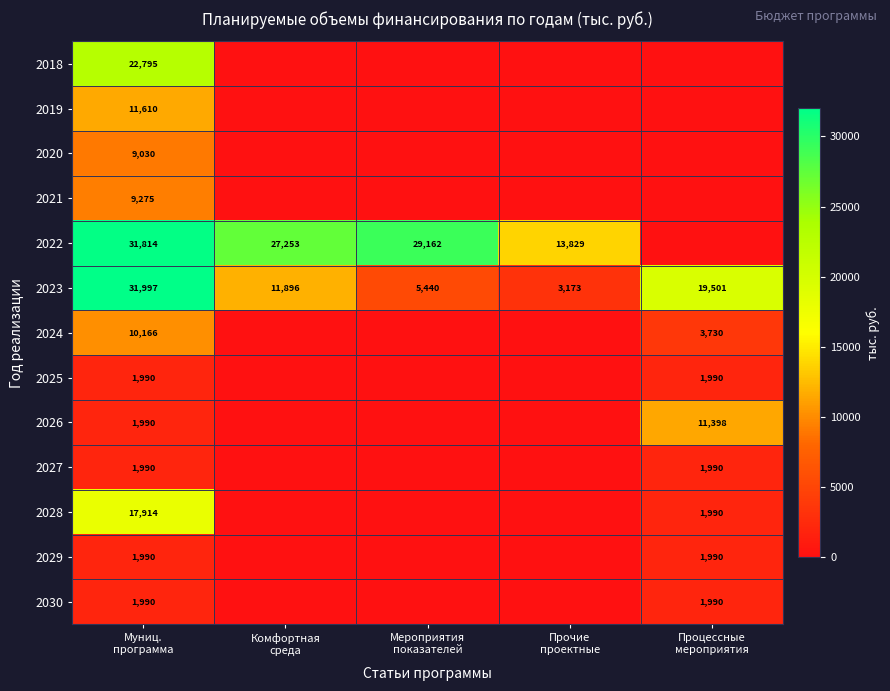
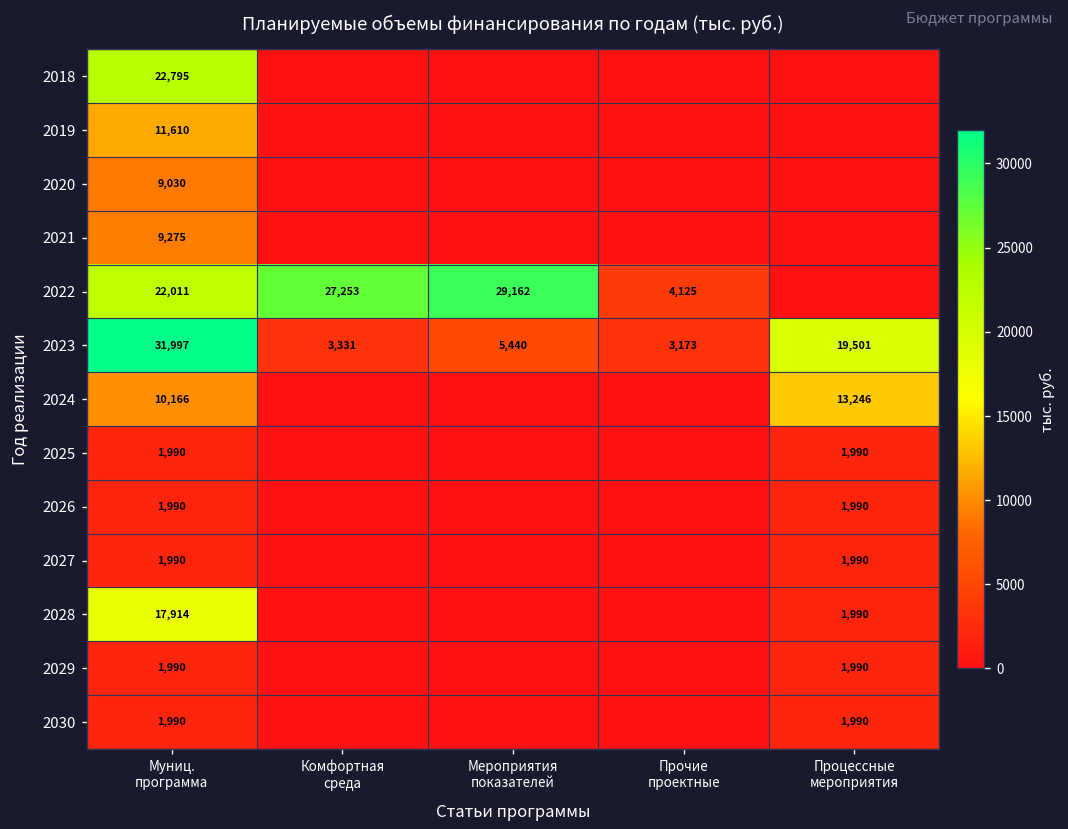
  {
    "2018": {
      "Муниц. программа": "22,795"
    },
    "2019": {
      "Муниц. программа": "11,610"
    },
    "2020": {
      "Муниц. программа": "9,030"
    },
    "2021": {
      "Муниц. программа": "9,275"
    },
    "2022": {
-     "Муниц. программа": "31,814",
+     "Муниц. программа": "22,011",
      "Комфортная среда": "27,253",
      "Мероприятия показателей": "29,162",
-     "Прочие проектные": "13,829"
+     "Прочие проектные": "4,125"
    },
    "2023": {
      "Муниц. программа": "31,997",
-     "Комфортная среда": "11,896",
+     "Комфортная среда": "3,331",
      "Мероприятия показателей": "5,440",
      "Прочие проектные": "3,173",
      "Процессные мероприятия": "19,501"
    },
    "2024": {
      "Муниц. программа": "10,166",
-     "Процессные мероприятия": "3,730"
+     "Процессные мероприятия": "13,246"
    },
    "2025": {
      "Муниц. программа": "1,990",
      "Процессные мероприятия": "1,990"
    },
    "2026": {
      "Муниц. программа": "1,990",
-     "Процессные мероприятия": "11,398"
+     "Процессные мероприятия": "1,990"
    },
    "2027": {
      "Муниц. программа": "1,990",
      "Процессные мероприятия": "1,990"
    },
    "2028": {
      "Муниц. программа": "17,914",
      "Процессные мероприятия": "1,990"
    },
    "2029": {
      "Муниц. программа": "1,990",
      "Процессные мероприятия": "1,990"
    },
    "2030": {
      "Муниц. программа": "1,990",
      "Процессные мероприятия": "1,990"
    }
  }
